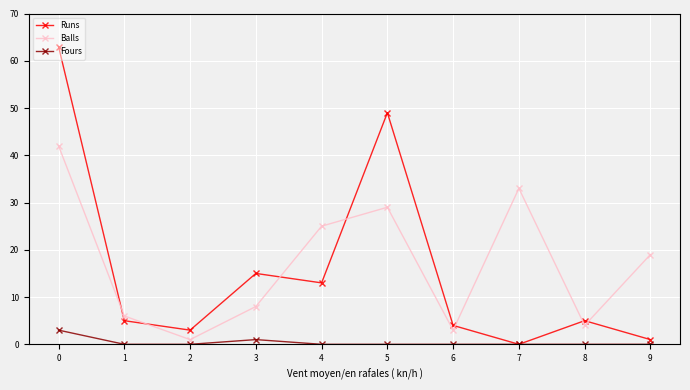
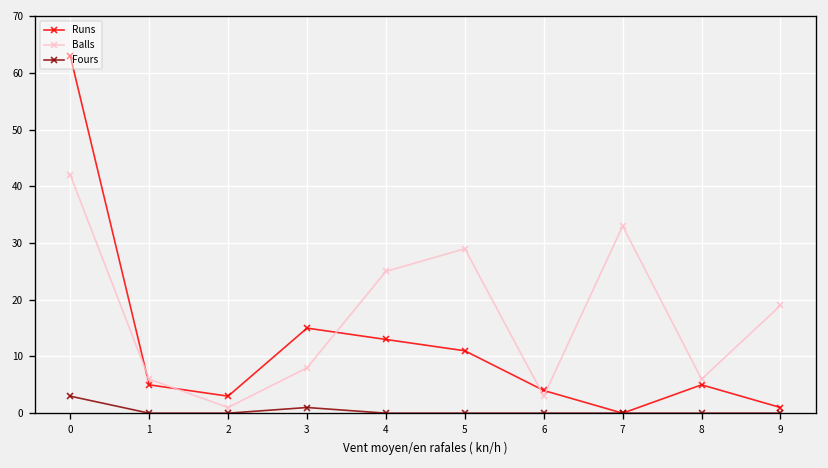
  {
    "Runs": {
      "1": 5,
      "2": 3,
      "3": 15,
      "4": 13,
-     "5": 49,
+     "5": 11,
      "6": 4,
      "8": 5,
      "9": 1
    },
    "Balls": {
      "0": 42,
      "1": 6,
      "2": 1,
      "3": 8,
      "4": 25,
      "5": 29,
      "6": 3,
      "7": 33,
-     "8": 4,
+     "8": 6,
      "9": 19
    },
    "Fours": {
      "0": 3,
      "1": 0,
      "2": 0,
      "3": 1,
      "4": 0,
      "5": 0,
      "6": 0,
      "8": 0,
      "9": 0
    }
  }
